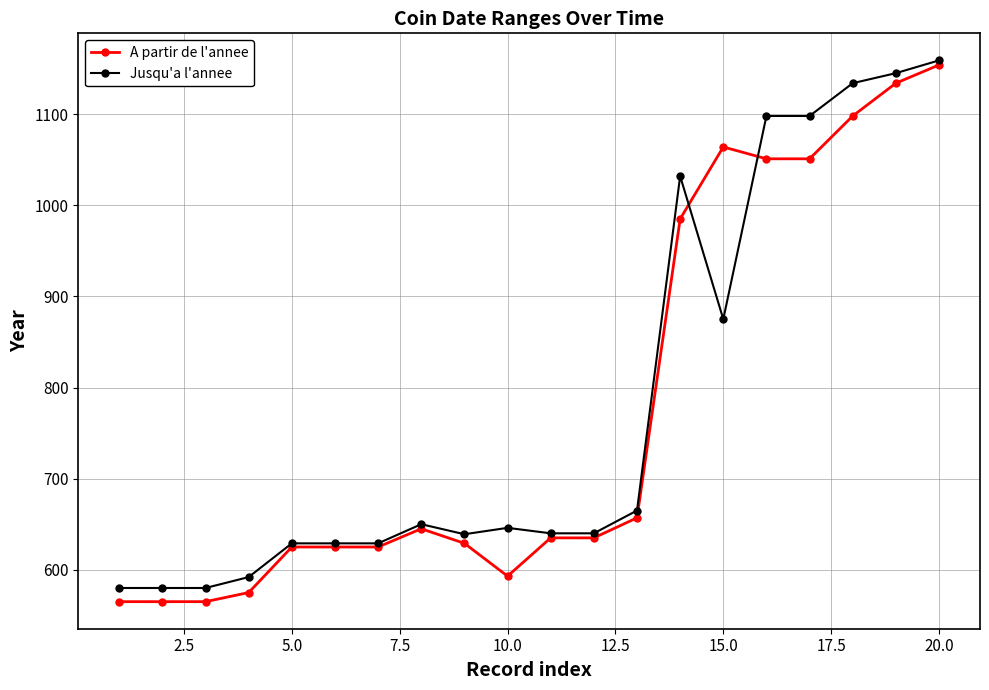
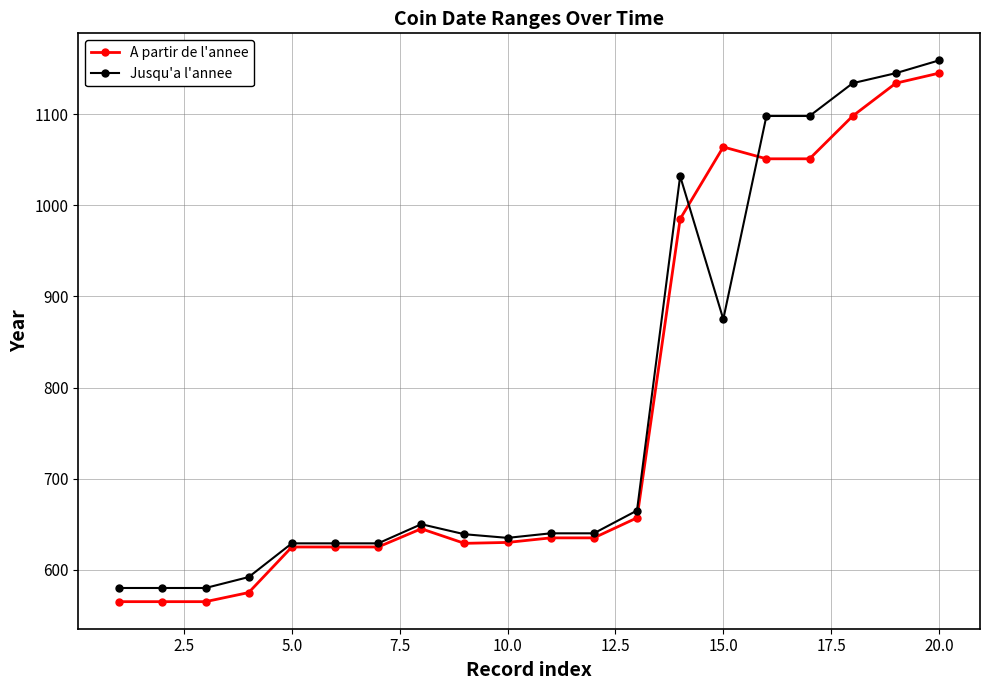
  {
    "A partir de l'annee": {
      "5.0": 630,
-     "10.0": 590,
+     "10.0": 630,
      "15.0": 1060,
-     "20.0": 1154
+     "20.0": 1145
    },
    "Jusqu'a l'annee": {
      "5.0": 630,
-     "10.0": 650,
+     "10.0": 640,
      "15.0": 880,
      "20.0": 1160
    }
  }
